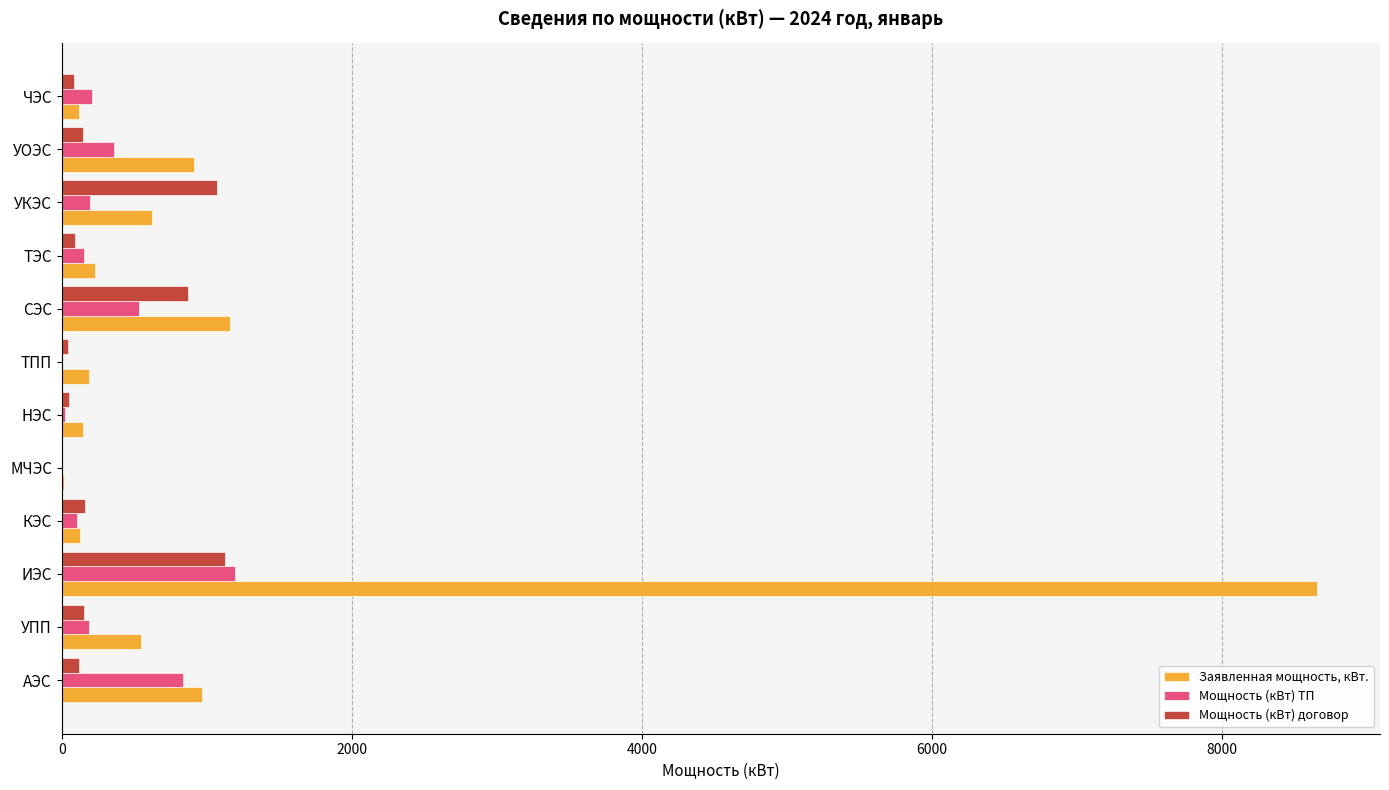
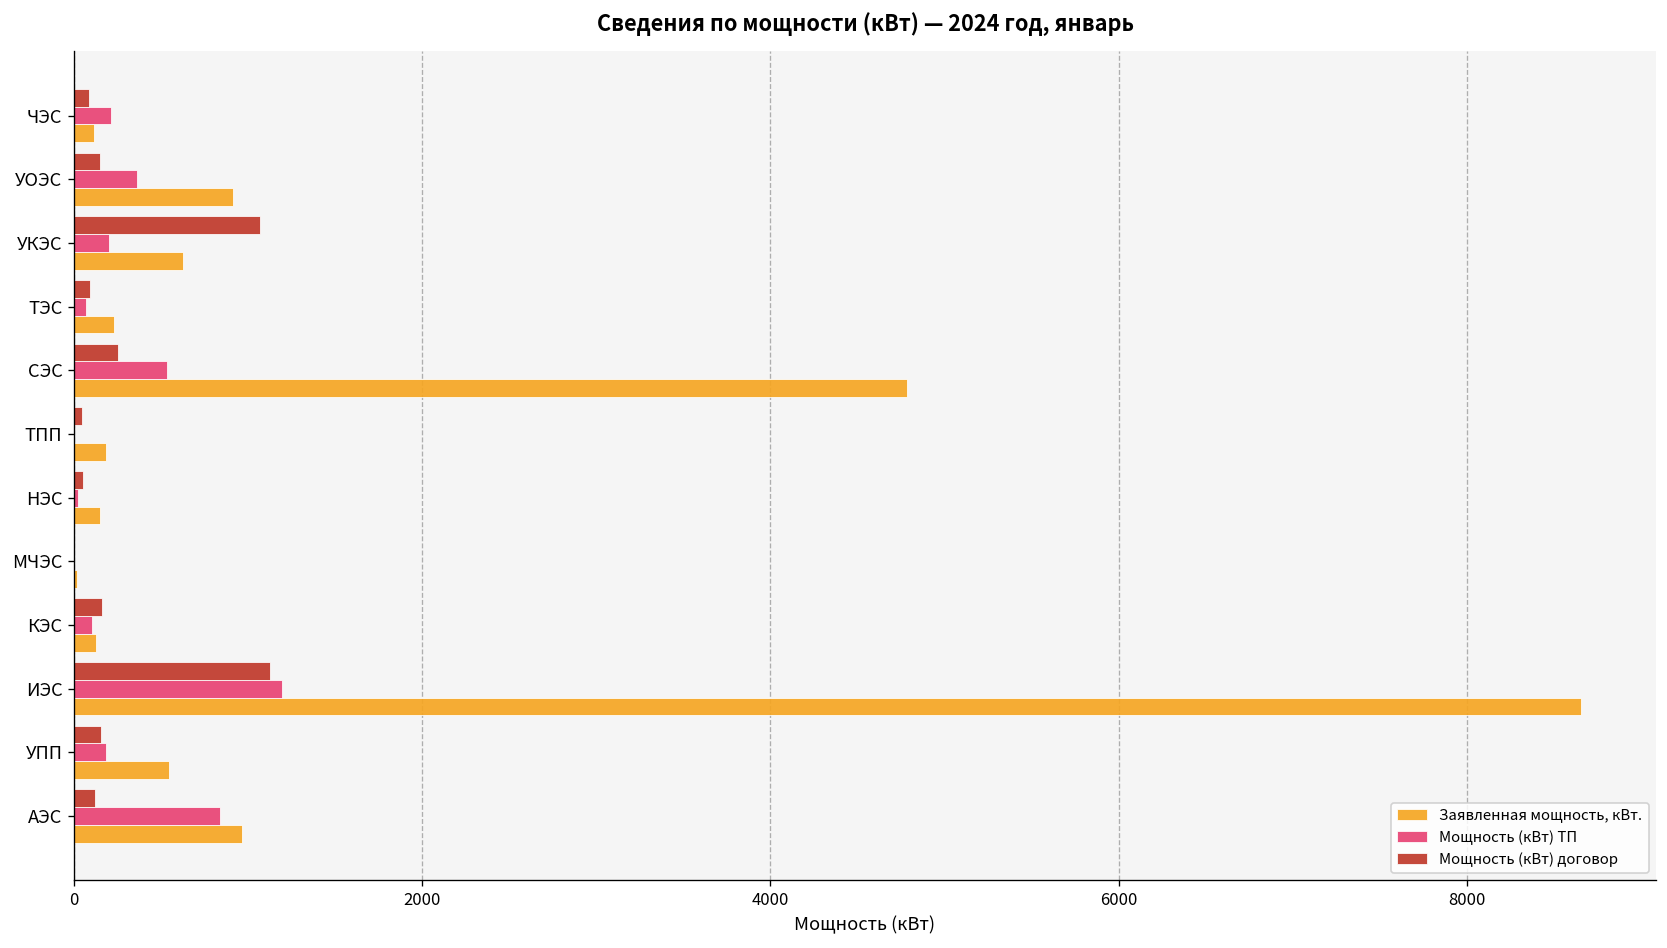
  {
    "Заявленная мощность, кВт.": {
      "ЧЭС": 120,
      "УОЭС": 910,
      "УКЭС": 630,
      "ТЭС": 230,
-     "СЭС": 1160,
+     "СЭС": 4790,
      "ТПП": 190,
      "НЭС": 150,
      "КЭС": 130,
      "ИЭС": 8650,
      "УПП": 550,
      "АЭС": 970
    },
    "Мощность (кВт) ТП": {
      "ЧЭС": 210,
      "УОЭС": 360,
      "УКЭС": 200,
-     "ТЭС": 160,
+     "ТЭС": 70,
      "СЭС": 530,
      "ТПП": 0,
      "НЭС": 20,
      "МЧЭС": 0,
      "КЭС": 100,
      "ИЭС": 1190,
      "УПП": 190,
      "АЭС": 840
    },
    "Мощность (кВт) договор": {
      "ЧЭС": 90,
      "УОЭС": 150,
      "УКЭС": 1070,
      "ТЭС": 90,
-     "СЭС": 870,
+     "СЭС": 250,
      "ТПП": 50,
      "НЭС": 50,
      "МЧЭС": 0,
      "КЭС": 160,
      "ИЭС": 1120,
      "УПП": 160,
      "АЭС": 120
    }
  }
